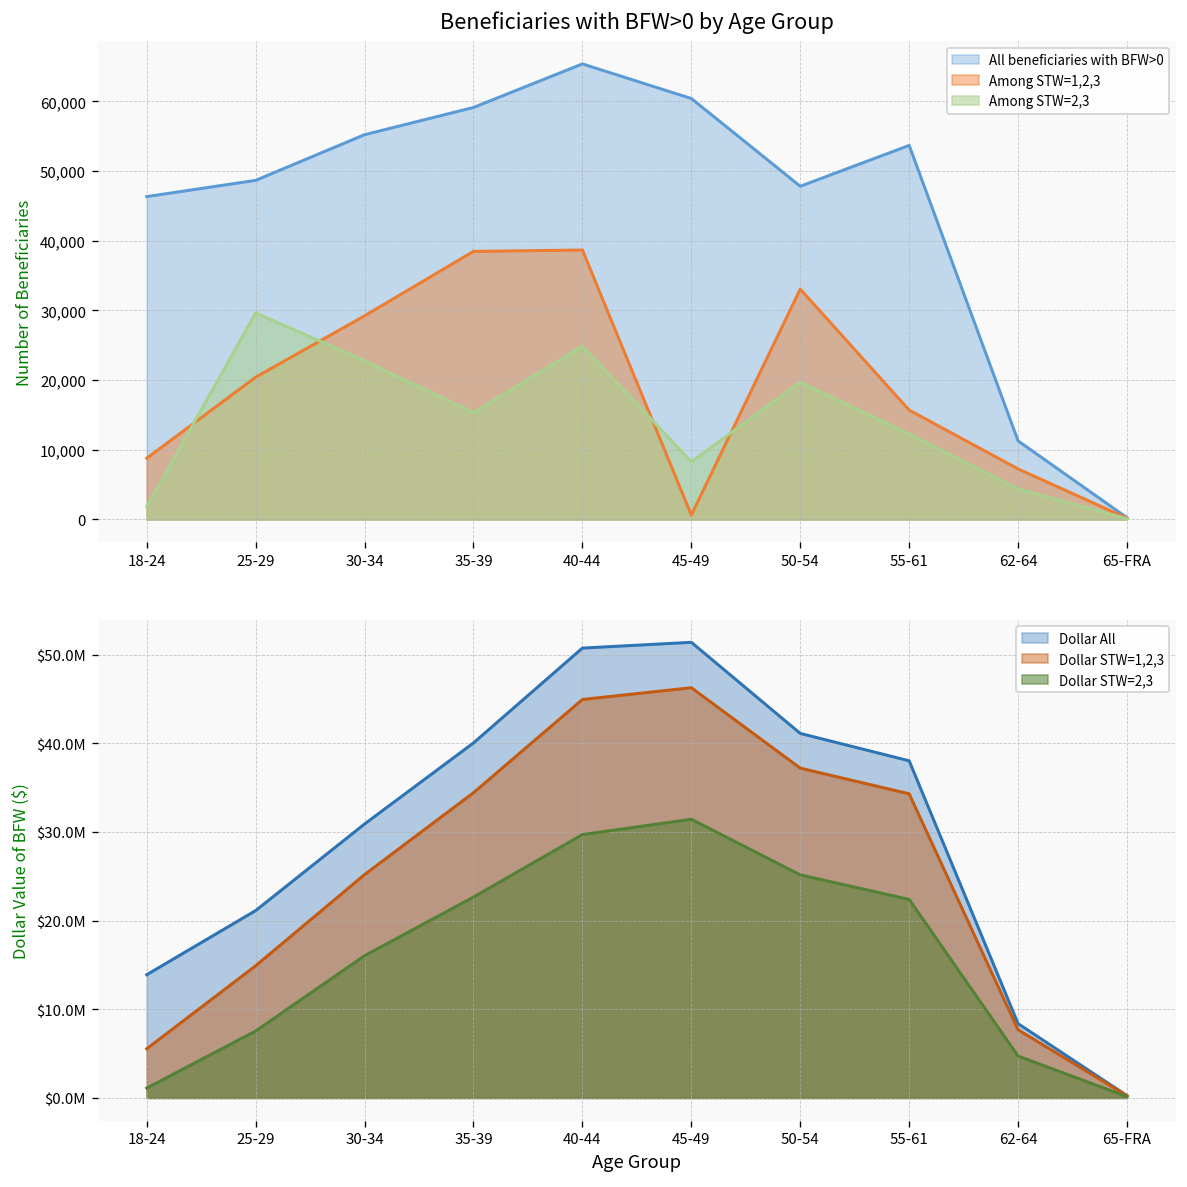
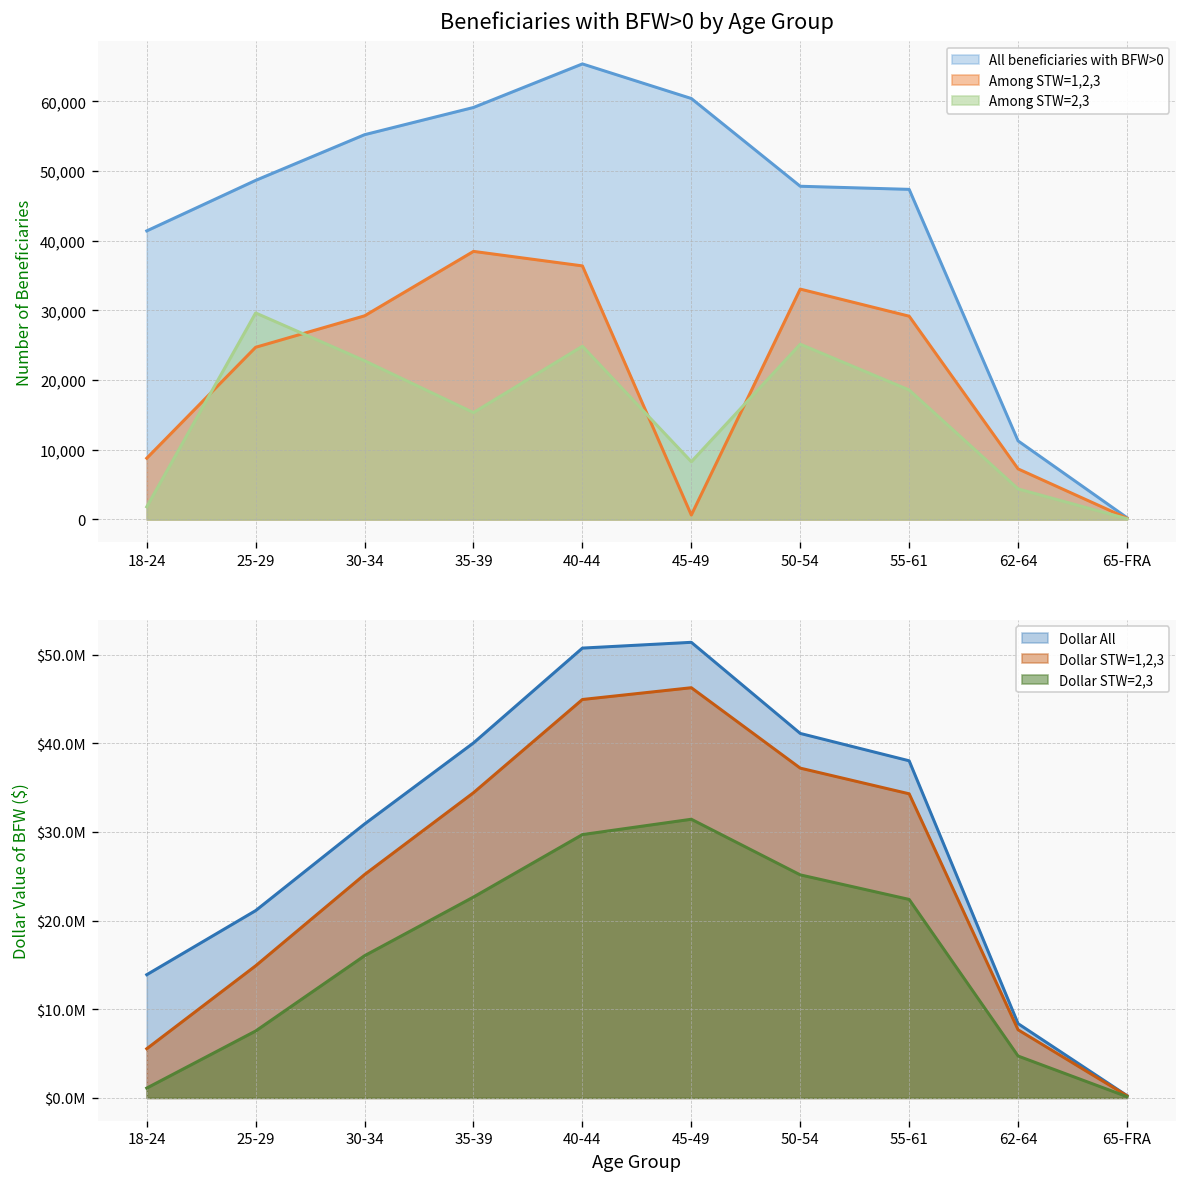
  {
    "Beneficiaries with BFW>0 by Age Group": {
      "All beneficiaries with BFW>0": {
-       "18-24": "46,000",
+       "18-24": "41,000",
        "25-29": "49,000",
        "30-34": "55,000",
        "35-39": "59,000",
        "40-44": "65,000",
        "45-49": "60,000",
        "50-54": "48,000",
-       "55-61": "54,000",
+       "55-61": "47,000",
        "62-64": "11,000"
      },
      "Among STW=1,2,3": {
        "18-24": "9,000",
-       "25-29": "20,000",
+       "25-29": "25,000",
        "30-34": "29,000",
        "35-39": "38,000",
-       "40-44": "39,000",
+       "40-44": "36,000",
        "45-49": "1,000",
        "50-54": "33,000",
-       "55-61": "16,000",
+       "55-61": "29,000",
        "62-64": "7,000"
      },
      "Among STW=2,3": {
        "18-24": "2,000",
        "25-29": "30,000",
        "30-34": "23,000",
        "35-39": "15,000",
        "40-44": "25,000",
        "45-49": "8,000",
-       "50-54": "20,000",
-       "55-61": "12,000",
+       "50-54": "25,000",
+       "55-61": "19,000",
        "62-64": "4,000"
      }
    }
  }
